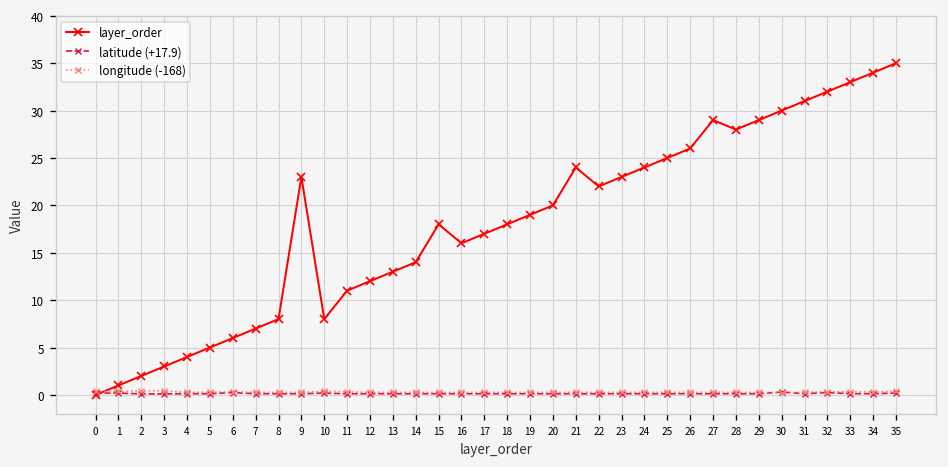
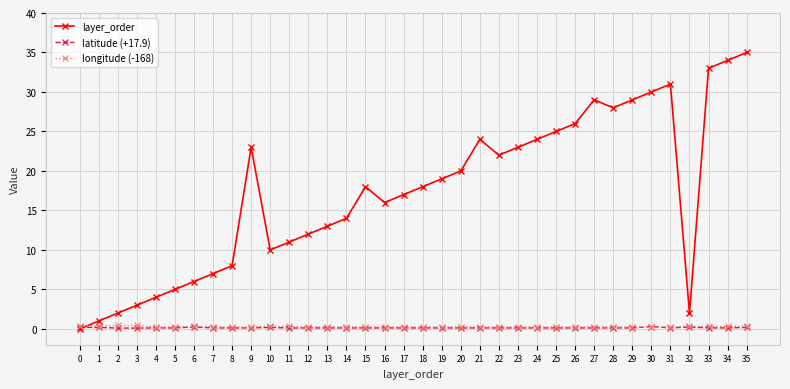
  {
    "layer_order": {
      "1": 1,
      "2": 2,
      "3": 3,
      "4": 4,
      "5": 5,
      "6": 6,
      "7": 7,
      "8": 8,
      "9": 23,
-     "10": 8,
+     "10": 10,
      "11": 11,
      "12": 12,
      "13": 13,
      "14": 14,
      "15": 18,
      "16": 16,
      "17": 17,
      "18": 18,
      "19": 19,
      "20": 20,
      "21": 24,
      "22": 22,
      "23": 23,
      "24": 24,
      "25": 25,
      "26": 26,
      "27": 29,
      "28": 28,
      "29": 29,
      "30": 30,
      "31": 31,
-     "32": 32,
+     "32": 2,
      "33": 33,
      "34": 34,
      "35": 35
    },
    "latitude (+17.9)": {
      "2": 0,
      "3": 0
    },
    "longitude (-168)": {
      "2": 0,
      "3": 0
    }
  }
